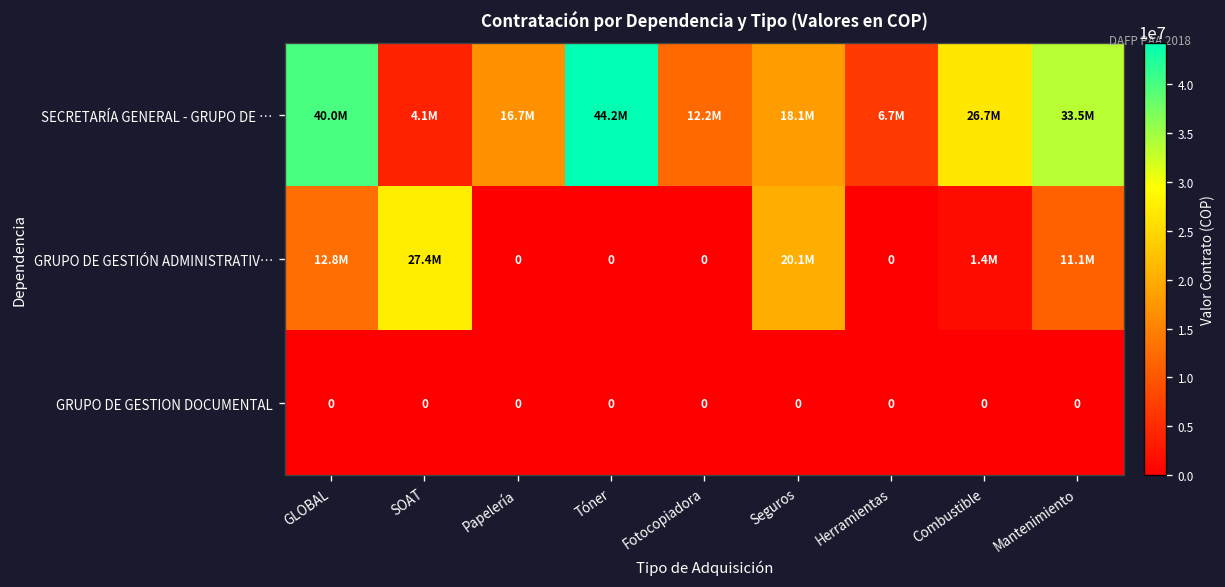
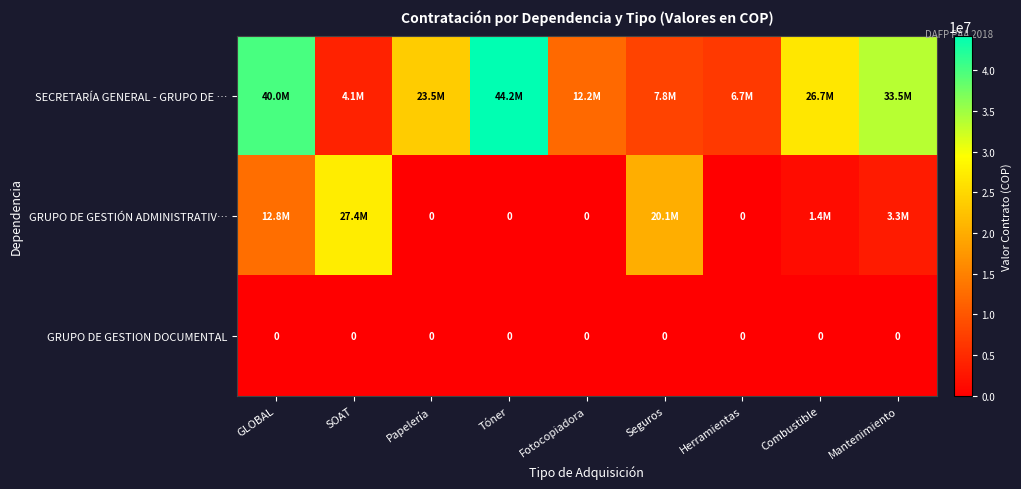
  {
    "SECRETARÍA GENERAL - GRUPO DE …": {
      "GLOBAL": "40.0M",
      "SOAT": "4.1M",
-     "Papelería": "16.7M",
+     "Papelería": "23.5M",
      "Tóner": "44.2M",
      "Fotocopiadora": "12.2M",
-     "Seguros": "18.1M",
+     "Seguros": "7.8M",
      "Herramientas": "6.7M",
      "Combustible": "26.7M",
      "Mantenimiento": "33.5M"
    },
    "GRUPO DE GESTIÓN ADMINISTRATIV…": {
      "GLOBAL": "12.8M",
      "SOAT": "27.4M",
      "Papelería": "0",
      "Tóner": "0",
      "Fotocopiadora": "0",
      "Seguros": "20.1M",
      "Herramientas": "0",
      "Combustible": "1.4M",
-     "Mantenimiento": "11.1M"
+     "Mantenimiento": "3.3M"
    },
    "GRUPO DE GESTION DOCUMENTAL": {
      "GLOBAL": "0",
      "SOAT": "0",
      "Papelería": "0",
      "Tóner": "0",
      "Fotocopiadora": "0",
      "Seguros": "0",
      "Herramientas": "0",
      "Combustible": "0",
      "Mantenimiento": "0"
    }
  }
